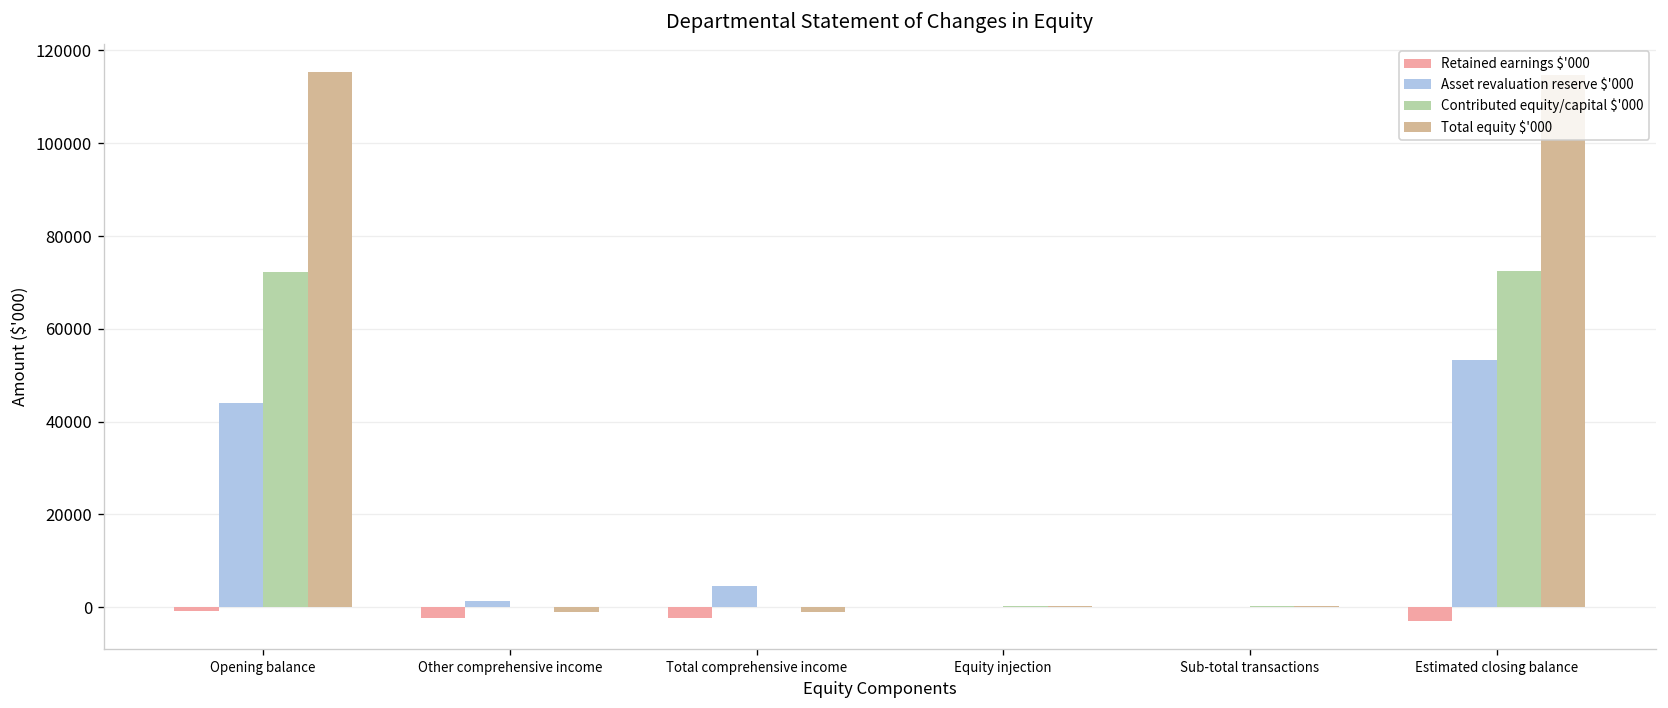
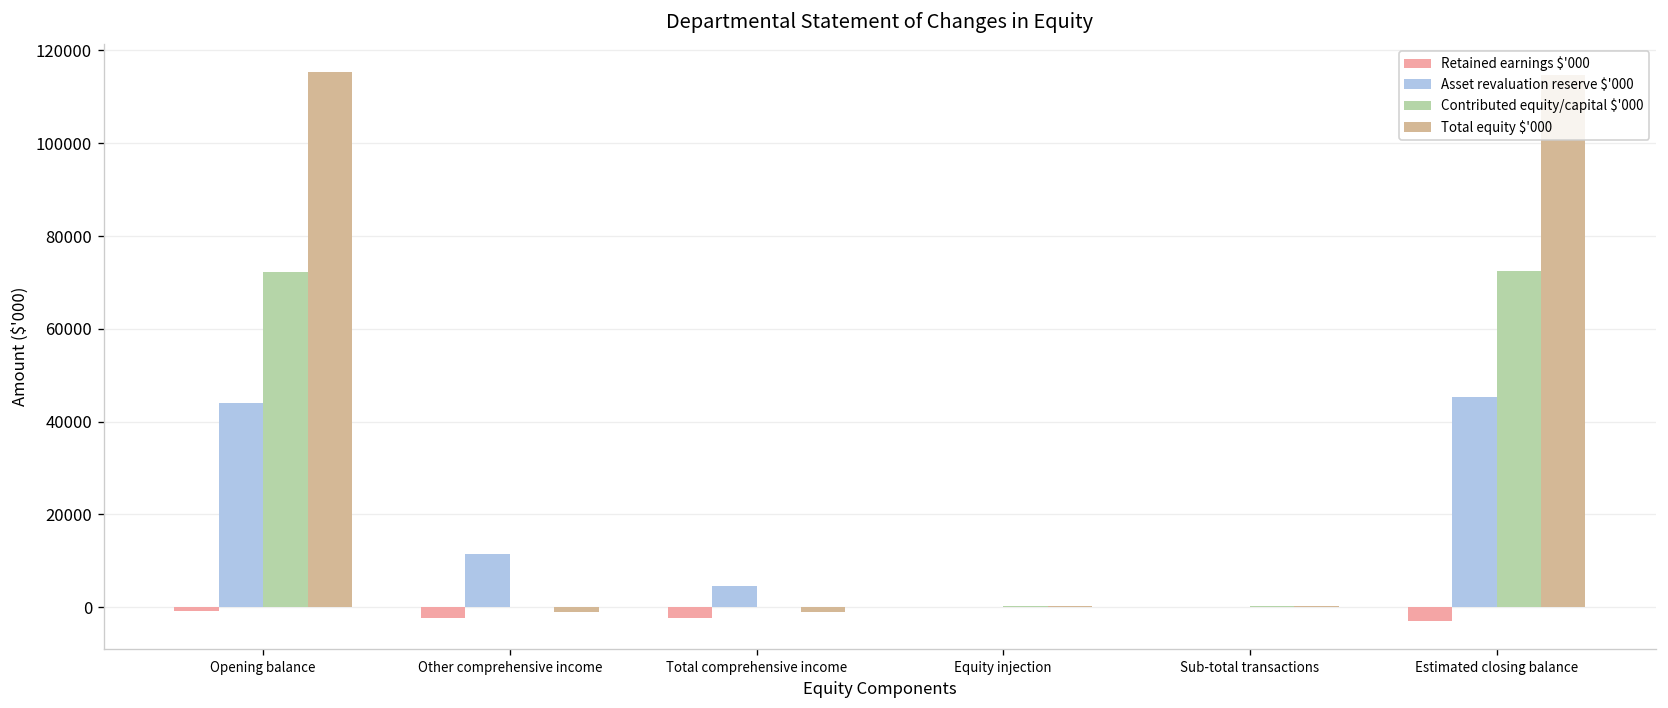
  {
    "Asset revaluation reserve $'000": {
      "Opening balance": 44000,
-     "Other comprehensive income": 1000,
+     "Other comprehensive income": 11000,
      "Total comprehensive income": 5000,
      "Equity injection": 0,
      "Sub-total transactions": 0,
-     "Estimated closing balance": 53000
+     "Estimated closing balance": 45000
    }
  }
